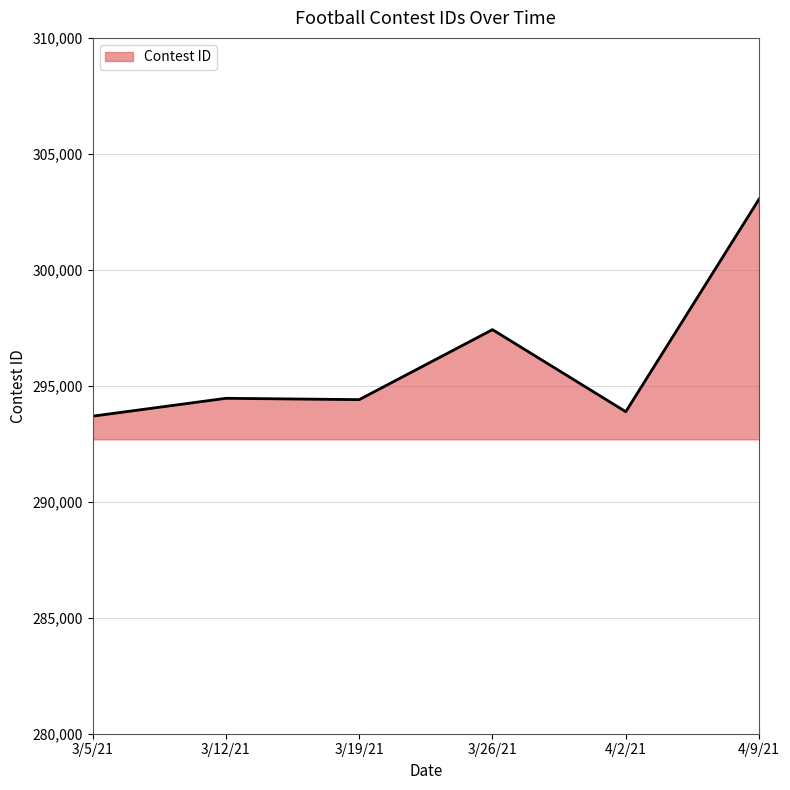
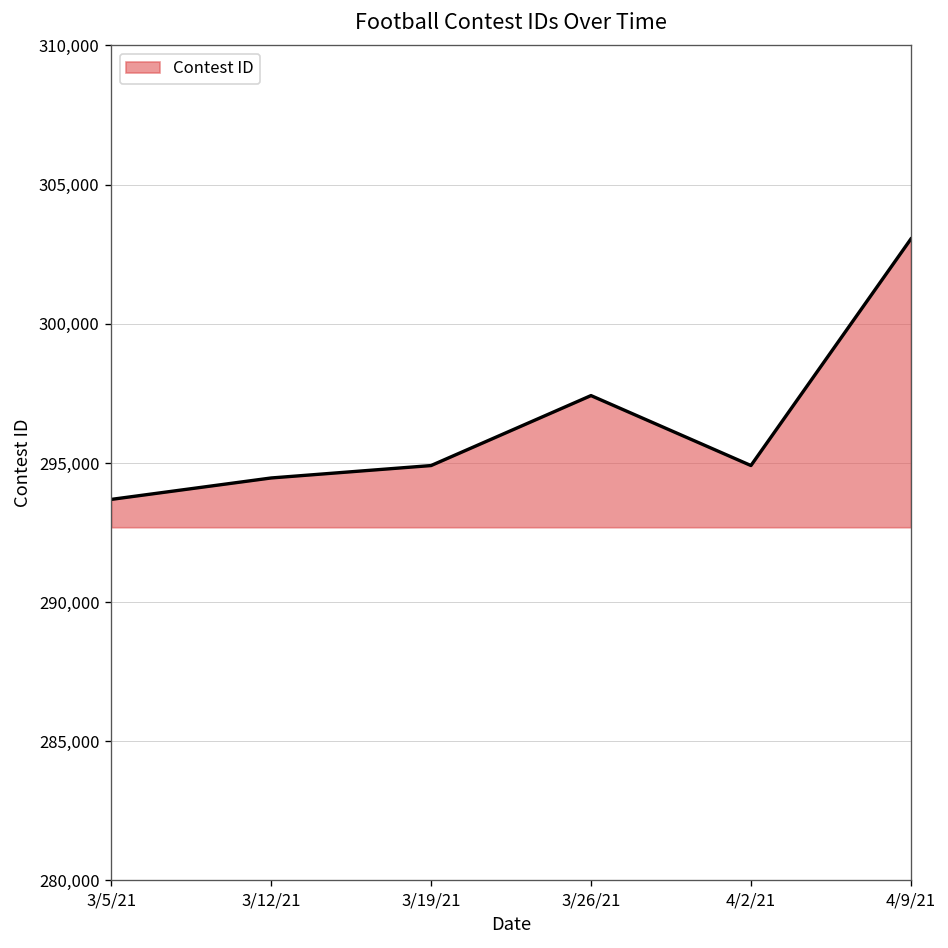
  {
    "3/5/21": "293,700",
    "3/12/21": "294,500",
-   "3/19/21": "294,400",
+   "3/19/21": "294,900",
    "3/26/21": "297,400",
-   "4/2/21": "293,900",
+   "4/2/21": "294,900",
    "4/9/21": "303,000"
  }
